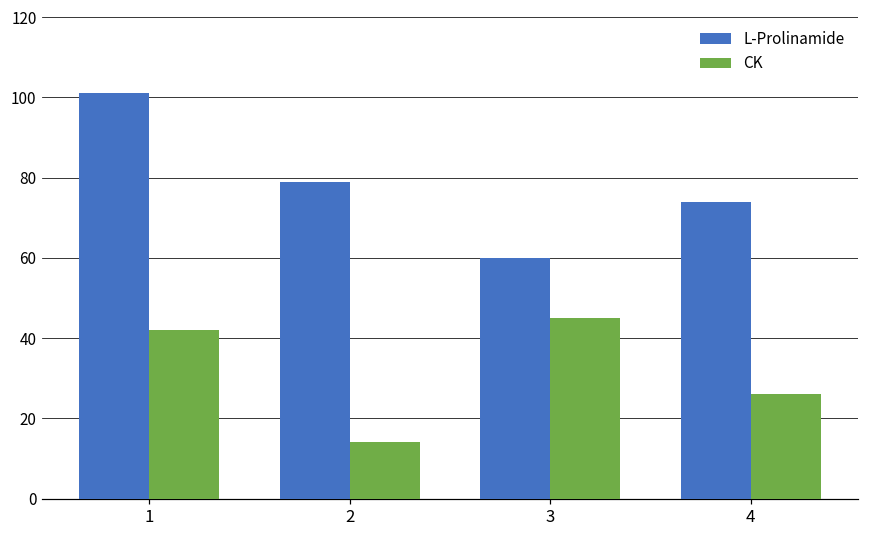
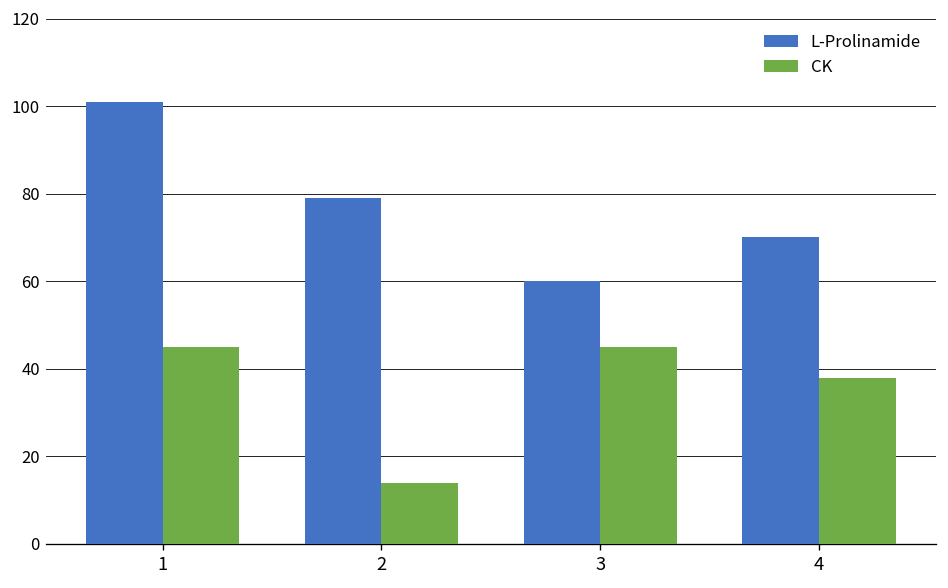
  {
    "L-Prolinamide": {
      "1": 101,
      "2": 79,
      "3": 60,
-     "4": 74
+     "4": 70
    },
    "CK": {
-     "1": 42,
+     "1": 45,
      "2": 14,
      "3": 45,
-     "4": 26
+     "4": 38
    }
  }
